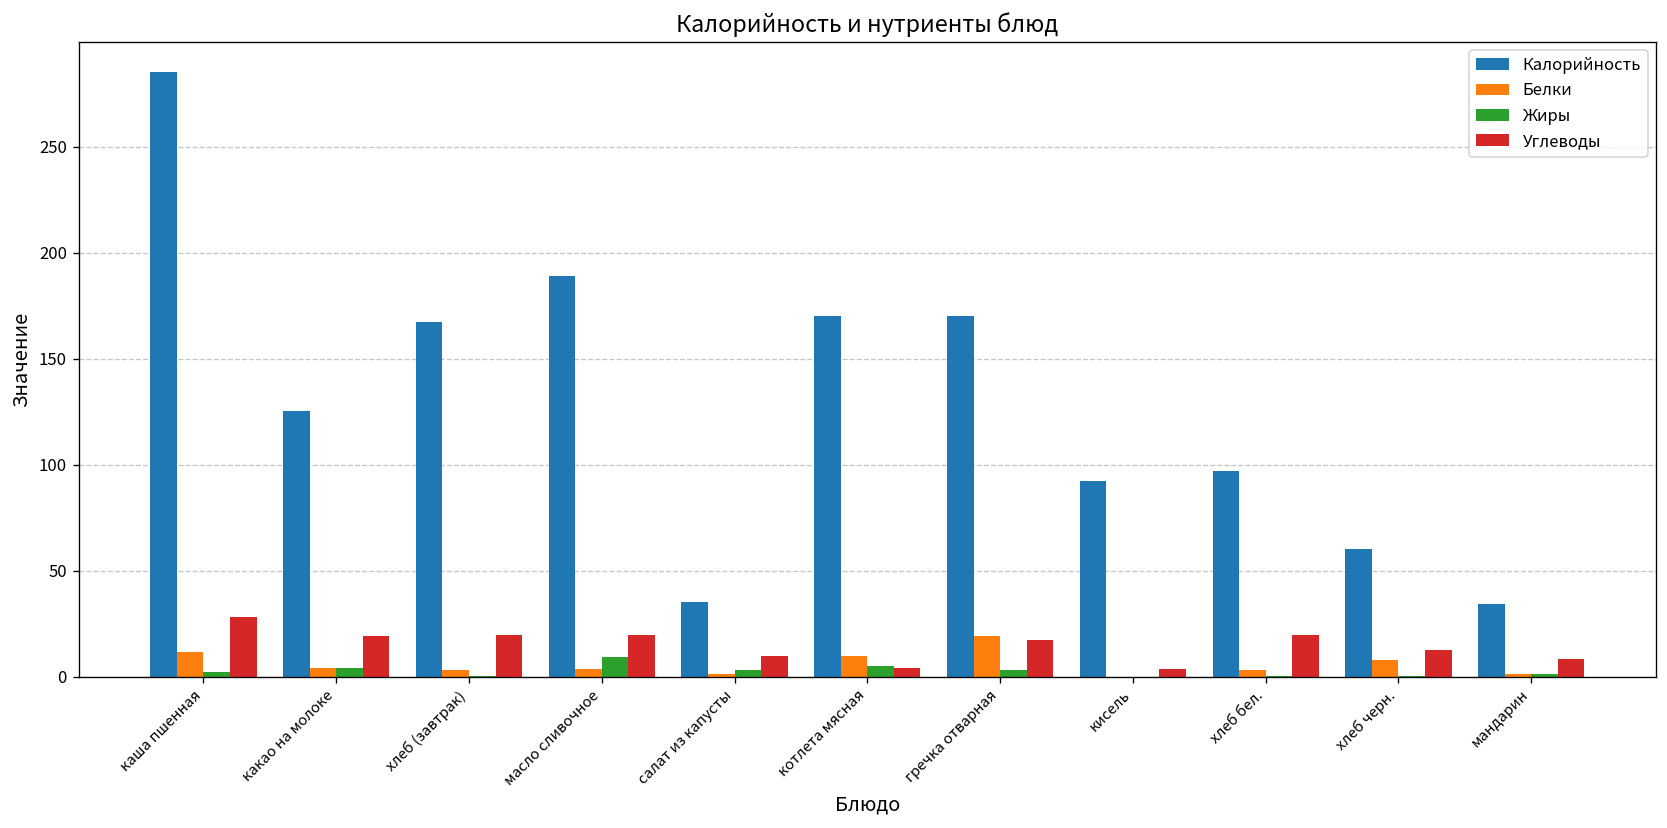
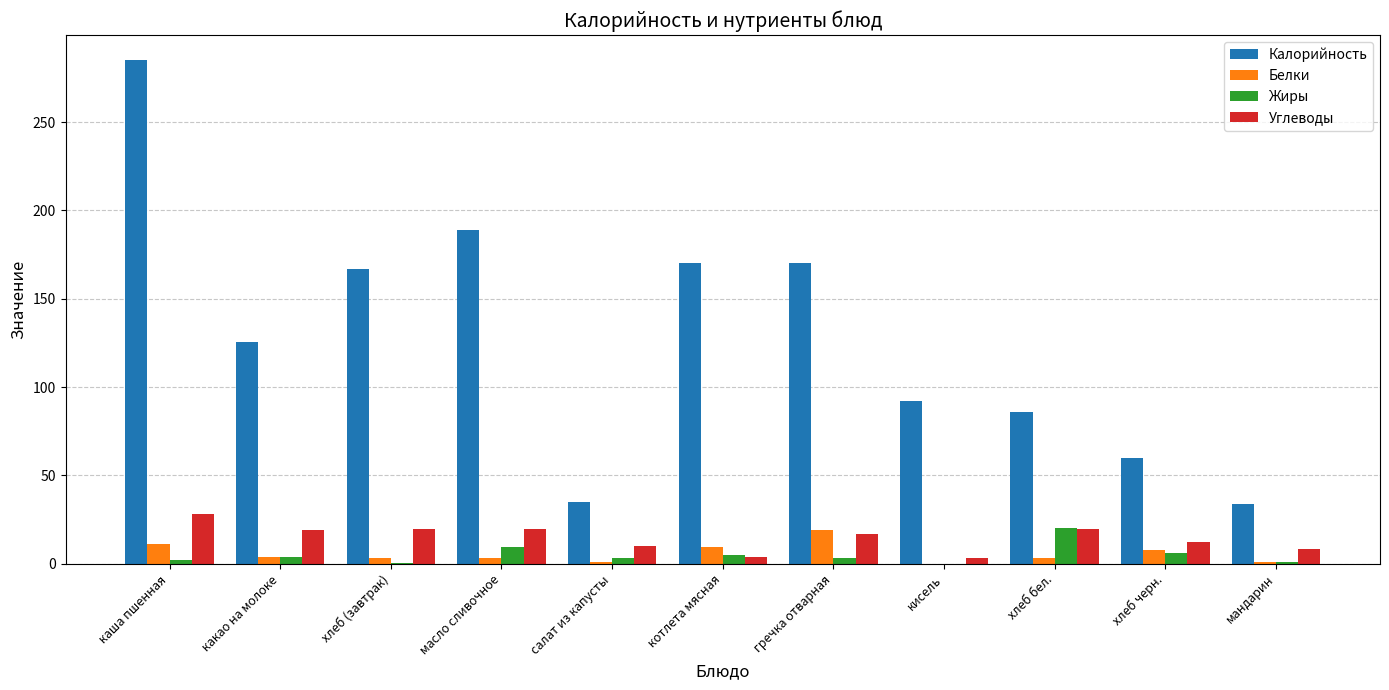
  {
    "Калорийность": {
      "каша пшенная": 285,
      "какао на молоке": 125,
      "хлеб (завтрак)": 167,
      "масло сливочное": 189,
      "салат из капусты": 35,
      "котлета мясная": 170,
      "гречка отварная": 170,
      "кисель": 92,
-     "хлеб бел.": 97,
+     "хлеб бел.": 86,
      "хлеб черн.": 60,
      "мандарин": 34
    },
    "Белки": {
      "каша пшенная": 11,
      "какао на молоке": 4,
      "хлеб (завтрак)": 3,
      "масло сливочное": 3,
      "котлета мясная": 10,
      "гречка отварная": 19,
      "кисель": 0,
      "хлеб бел.": 3,
      "хлеб черн.": 8
    },
    "Жиры": {
      "каша пшенная": 2,
      "какао на молоке": 4,
      "масло сливочное": 9,
      "салат из капусты": 3,
      "котлета мясная": 5,
      "гречка отварная": 3,
      "кисель": 0,
-     "хлеб бел.": 0,
-     "хлеб черн.": 0
+     "хлеб бел.": 20,
+     "хлеб черн.": 6
    },
    "Углеводы": {
      "каша пшенная": 28,
      "какао на молоке": 19,
      "хлеб (завтрак)": 20,
      "масло сливочное": 20,
      "салат из капусты": 10,
      "котлета мясная": 4,
      "гречка отварная": 17,
      "кисель": 3,
      "хлеб бел.": 20,
      "хлеб черн.": 12,
      "мандарин": 8
    }
  }
